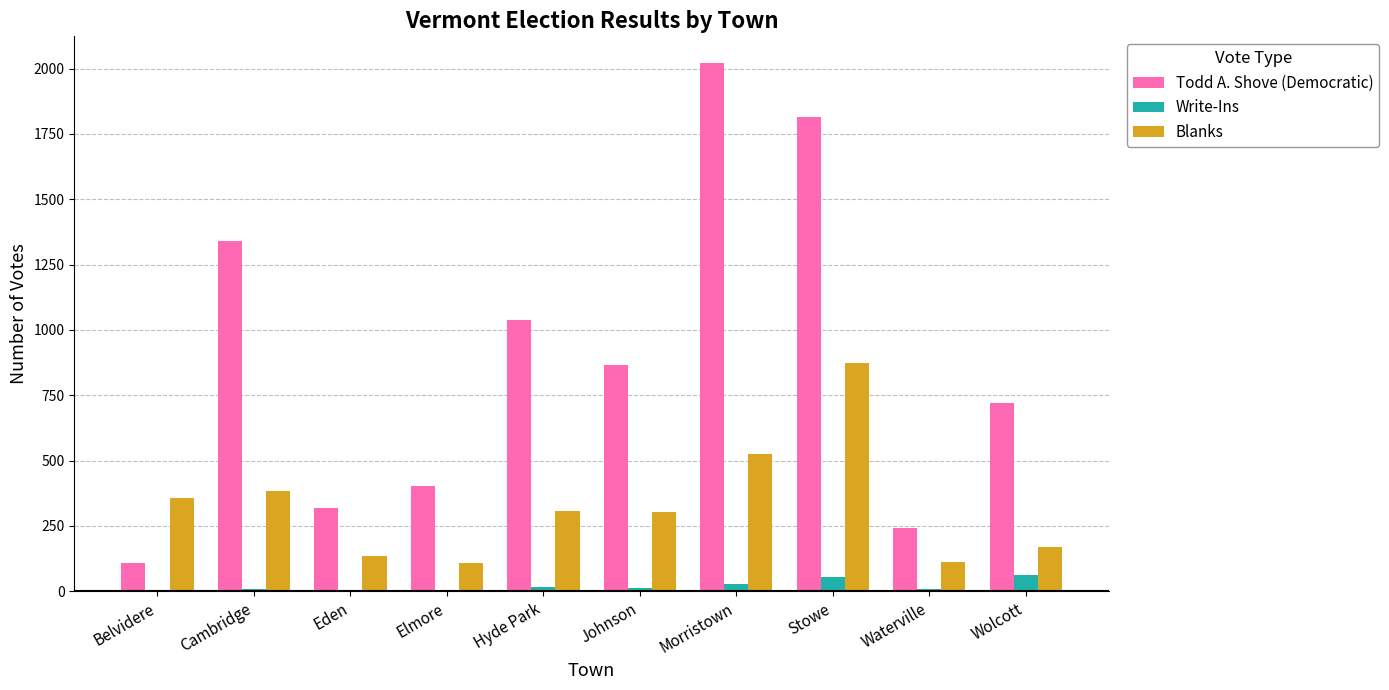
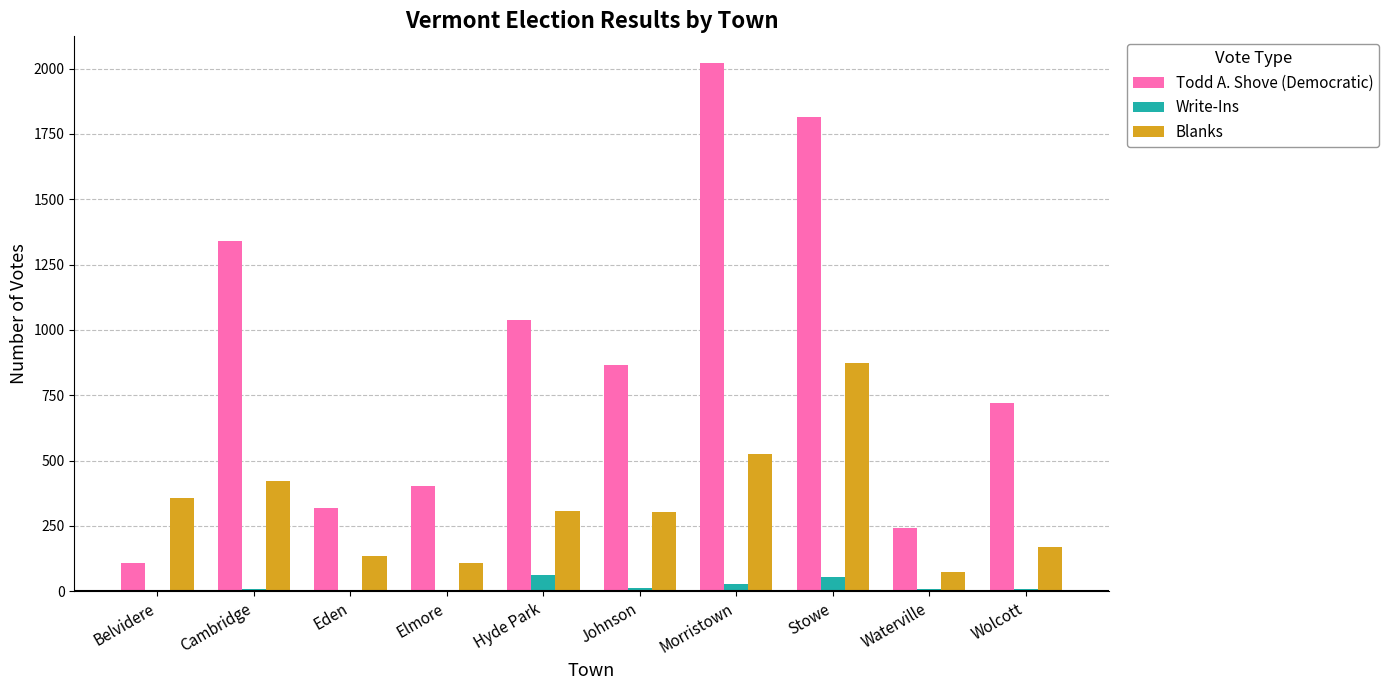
  {
    "Todd A. Shove (Democratic)": {
      "Belvidere": 110,
      "Cambridge": 1340,
      "Eden": 320,
      "Elmore": 400,
      "Hyde Park": 1040,
      "Johnson": 870,
      "Morristown": 2020,
      "Stowe": 1820,
      "Waterville": 240,
      "Wolcott": 720
    },
    "Write-Ins": {
      "Cambridge": 10,
-     "Hyde Park": 20,
+     "Hyde Park": 60,
      "Johnson": 10,
      "Morristown": 30,
      "Stowe": 60,
-     "Wolcott": 60
+     "Wolcott": 10
    },
    "Blanks": {
      "Belvidere": 360,
-     "Cambridge": 380,
+     "Cambridge": 420,
      "Eden": 140,
      "Elmore": 110,
      "Hyde Park": 310,
      "Johnson": 300,
      "Morristown": 530,
      "Stowe": 870,
-     "Waterville": 110,
+     "Waterville": 70,
      "Wolcott": 170
    }
  }
